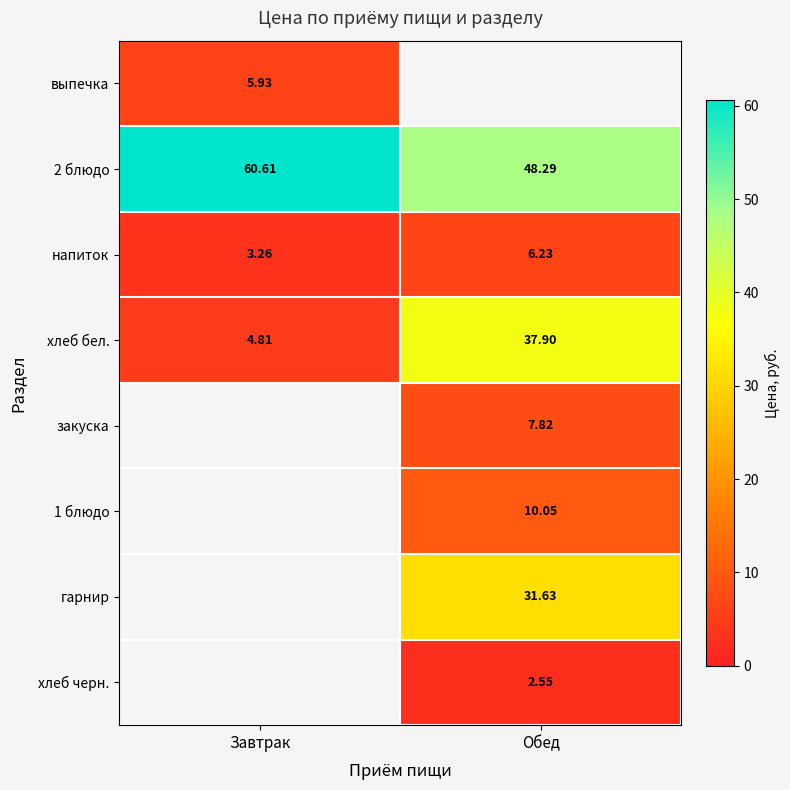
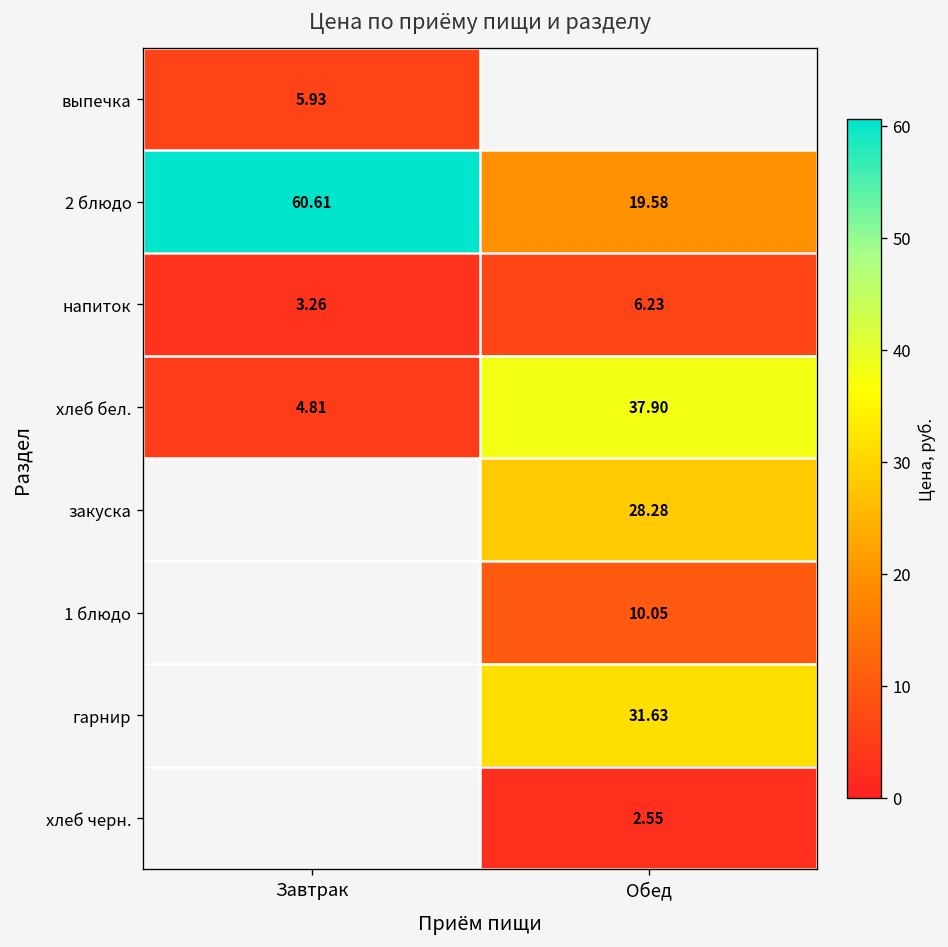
  {
    "выпечка": {
      "Завтрак": 5.93
    },
    "2 блюдо": {
      "Завтрак": 60.61,
-     "Обед": 48.29
+     "Обед": 19.58
    },
    "напиток": {
      "Завтрак": 3.26,
      "Обед": 6.23
    },
    "хлеб бел.": {
      "Завтрак": 4.81,
      "Обед": 37.90
    },
    "закуска": {
-     "Обед": 7.82
+     "Обед": 28.28
    },
    "1 блюдо": {
      "Обед": 10.05
    },
    "гарнир": {
      "Обед": 31.63
    },
    "хлеб черн.": {
      "Обед": 2.55
    }
  }
